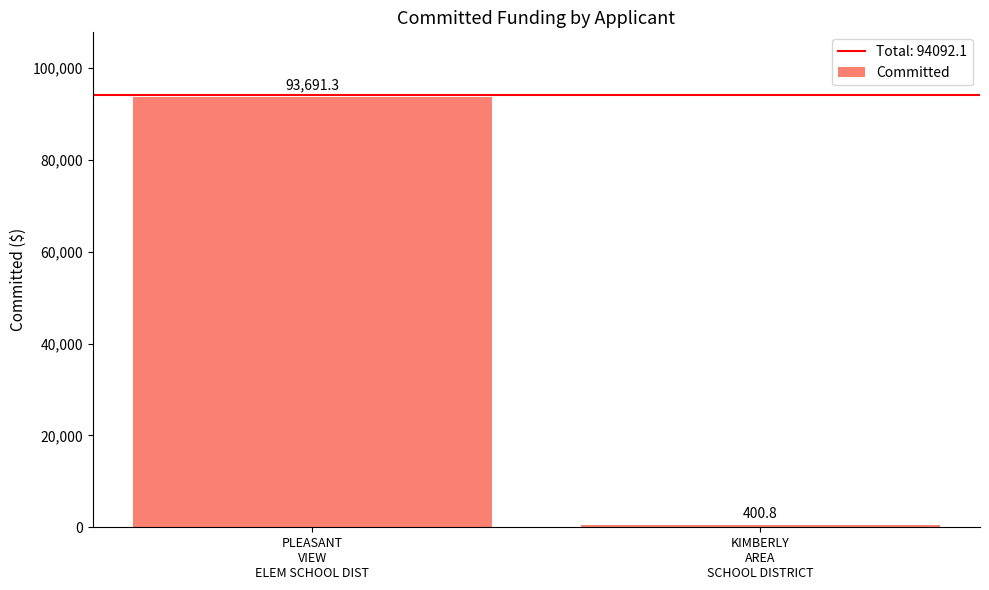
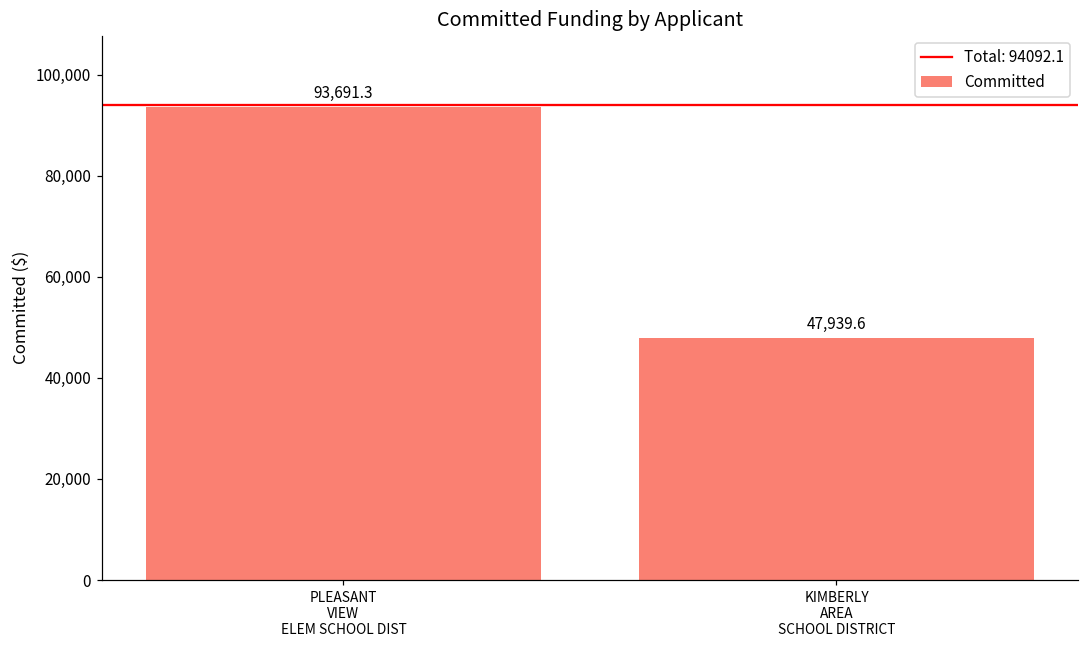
  {
    "PLEASANT VIEW ELEM SCHOOL DIST": "93,691.3",
-   "KIMBERLY AREA SCHOOL DISTRICT": "400.8"
+   "KIMBERLY AREA SCHOOL DISTRICT": "47,939.6"
  }
